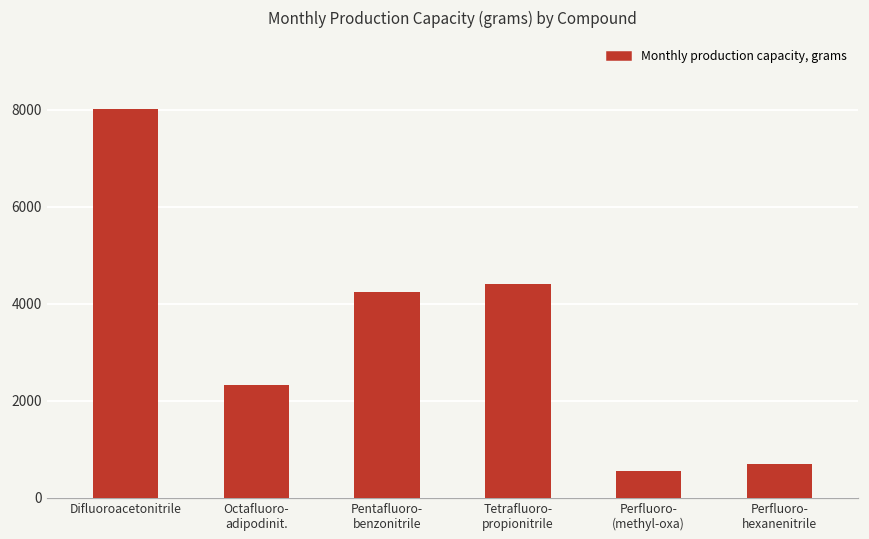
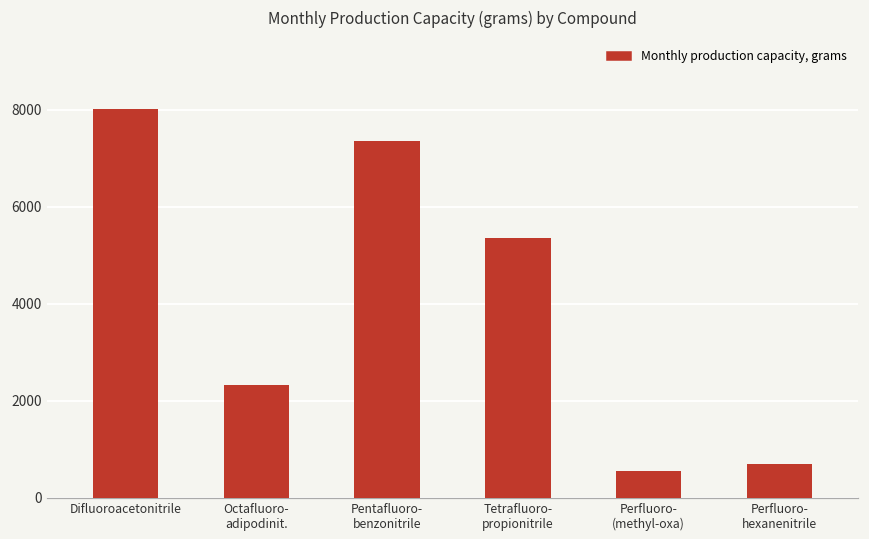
  {
    "Difluoroacetonitrile": 8000,
    "Octafluoro- adipodinit.": 2300,
-   "Pentafluoro- benzonitrile": 4200,
-   "Tetrafluoro- propionitrile": 4400,
+   "Pentafluoro- benzonitrile": 7400,
+   "Tetrafluoro- propionitrile": 5400,
    "Perfluoro- (methyl-oxa)": 600,
    "Perfluoro- hexanenitrile": 700
  }
